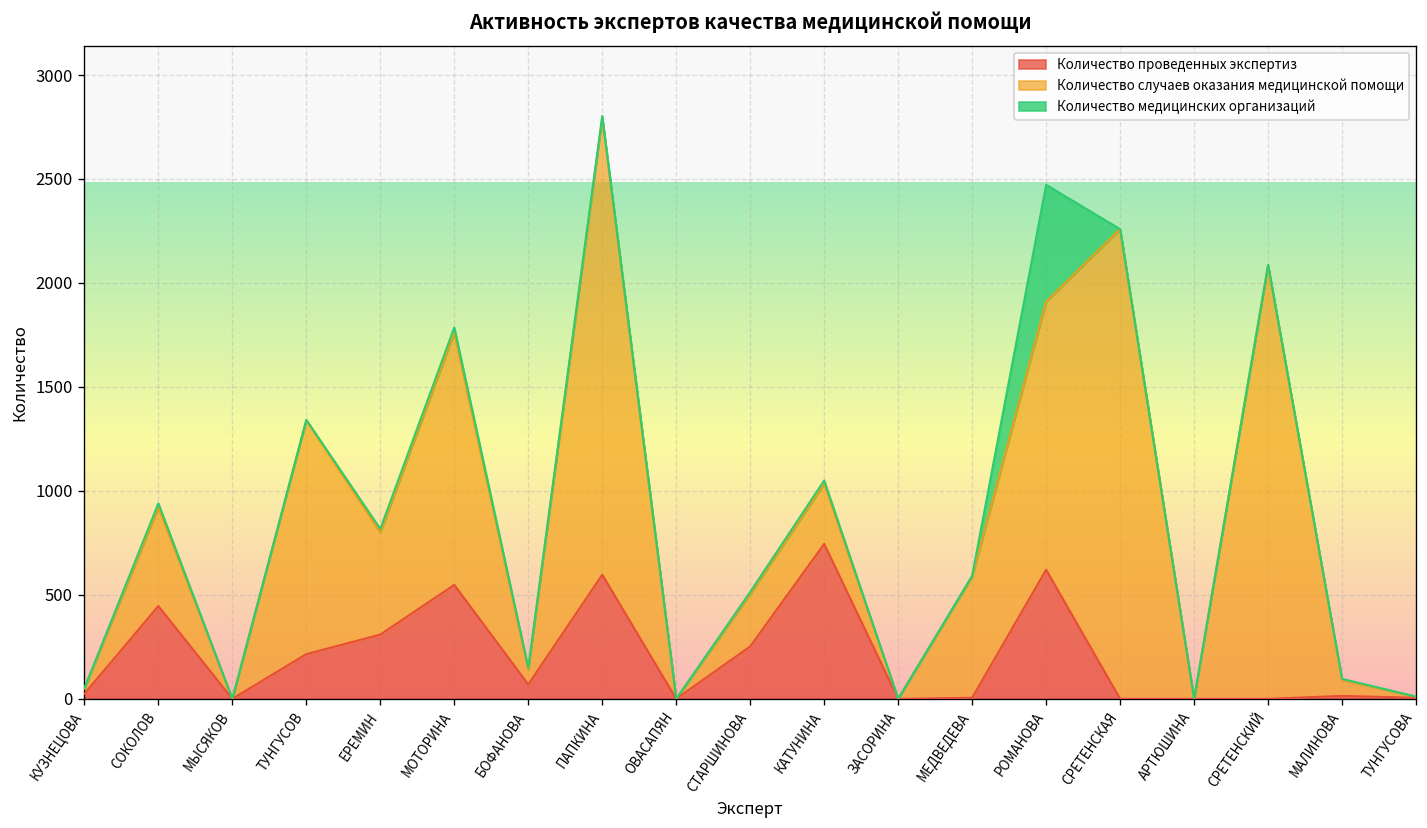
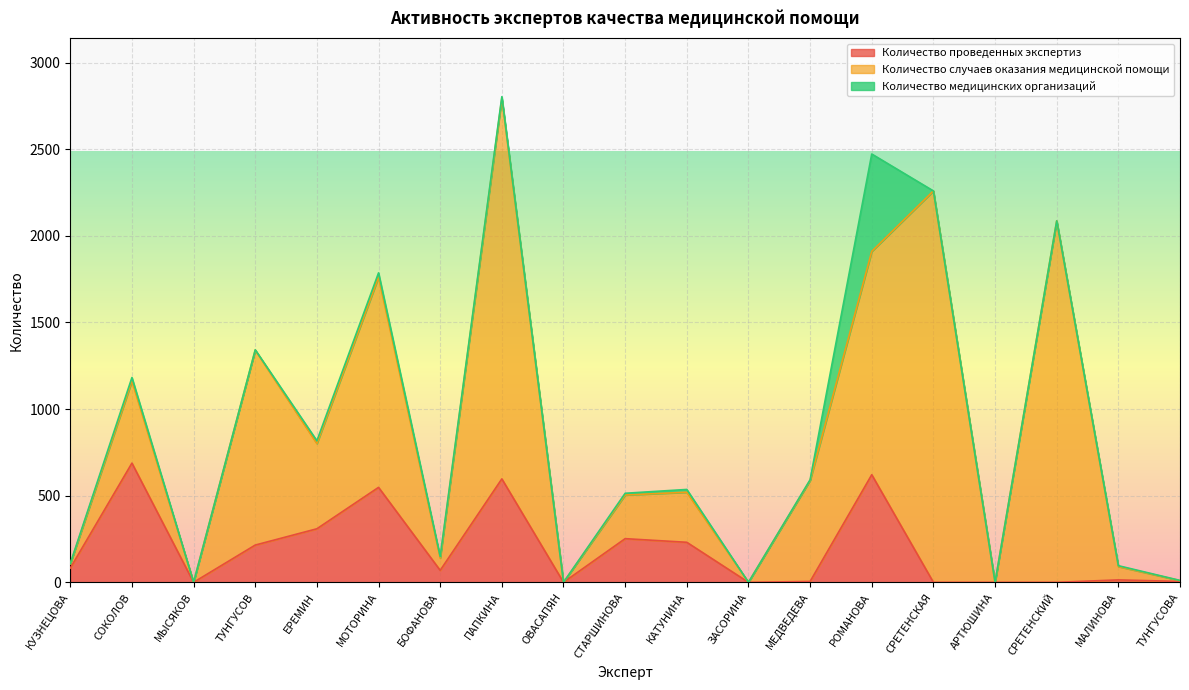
  {
    "Количество проведенных экспертиз": {
-     "КУЗНЕЦОВА": 20,
-     "СОКОЛОВ": 450,
+     "КУЗНЕЦОВА": 80,
+     "СОКОЛОВ": 690,
      "ТУНГУСОВ": 220,
      "ЕРЕМИН": 310,
      "МОТОРИНА": 550,
      "БОФАНОВА": 70,
      "ПАПКИНА": 600,
      "СТАРШИНОВА": 250,
-     "КАТУНИНА": 750,
+     "КАТУНИНА": 230,
      "МЕДВЕДЕВА": 10,
      "РОМАНОВА": 620,
      "СРЕТЕНСКАЯ": 0,
      "СРЕТЕНСКИЙ": 0,
      "МАЛИНОВА": 10
    },
    "Количество случаев оказания медицинской помощи": {
      "СОКОЛОВ": 470,
      "ЕРЕМИН": 490,
      "МОТОРИНА": 1210,
      "КАТУНИНА": 290,
      "РОМАНОВА": 1290
    },
    "Количество медицинских организаций": {
      "СОКОЛОВ": 20,
      "ЕРЕМИН": 20,
      "МОТОРИНА": 30,
      "КАТУНИНА": 20,
      "РОМАНОВА": 560
    }
  }
